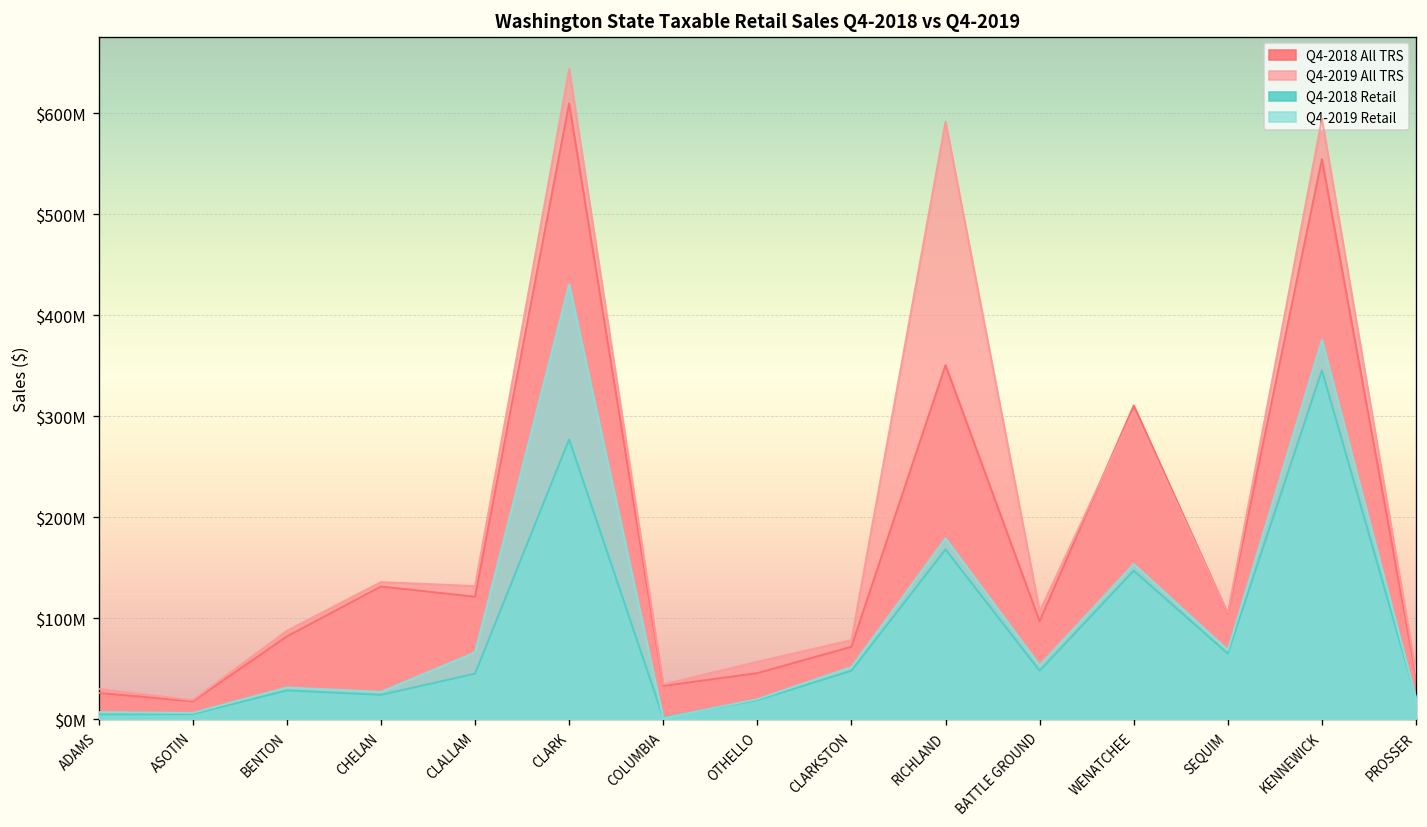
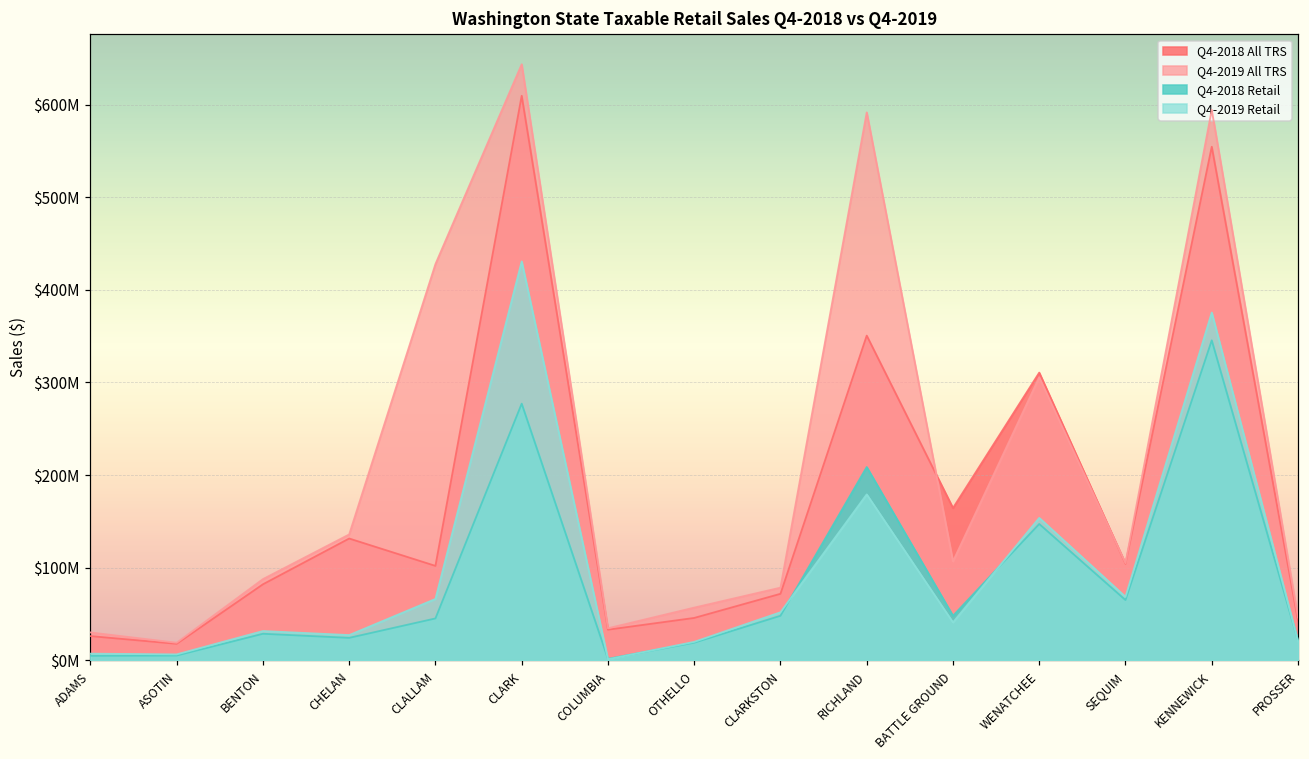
  {
    "Q4-2018 All TRS": {
      "ADAMS": "$30000000",
      "BENTON": "$80000000",
      "CHELAN": "$130000000",
-     "CLALLAM": "$120000000",
+     "CLALLAM": "$100000000",
      "CLARK": "$610000000",
      "OTHELLO": "$50000000",
      "CLARKSTON": "$70000000",
      "RICHLAND": "$350000000",
-     "BATTLE GROUND": "$100000000",
+     "BATTLE GROUND": "$160000000",
      "WENATCHEE": "$310000000",
      "KENNEWICK": "$550000000",
      "PROSSER": "$40000000"
    },
    "Q4-2019 All TRS": {
      "ADAMS": "$30000000",
      "BENTON": "$90000000",
      "CHELAN": "$140000000",
-     "CLALLAM": "$130000000",
+     "CLALLAM": "$430000000",
      "CLARK": "$640000000",
      "OTHELLO": "$60000000",
      "CLARKSTON": "$80000000",
      "RICHLAND": "$590000000",
      "BATTLE GROUND": "$110000000",
      "WENATCHEE": "$310000000",
      "PROSSER": "$50000000"
    },
    "Q4-2018 Retail": {
      "CHELAN": "$20000000",
      "CLALLAM": "$50000000",
      "CLARK": "$280000000",
      "CLARKSTON": "$50000000",
-     "RICHLAND": "$170000000",
+     "RICHLAND": "$210000000",
      "BATTLE GROUND": "$50000000",
      "WENATCHEE": "$150000000",
      "SEQUIM": "$70000000",
      "KENNEWICK": "$350000000"
    },
    "Q4-2019 Retail": {
      "CHELAN": "$30000000",
      "CLALLAM": "$70000000",
      "CLARK": "$430000000",
      "CLARKSTON": "$50000000",
      "RICHLAND": "$180000000",
-     "BATTLE GROUND": "$50000000",
+     "BATTLE GROUND": "$40000000",
      "WENATCHEE": "$150000000",
      "SEQUIM": "$70000000",
      "KENNEWICK": "$380000000"
    }
  }
